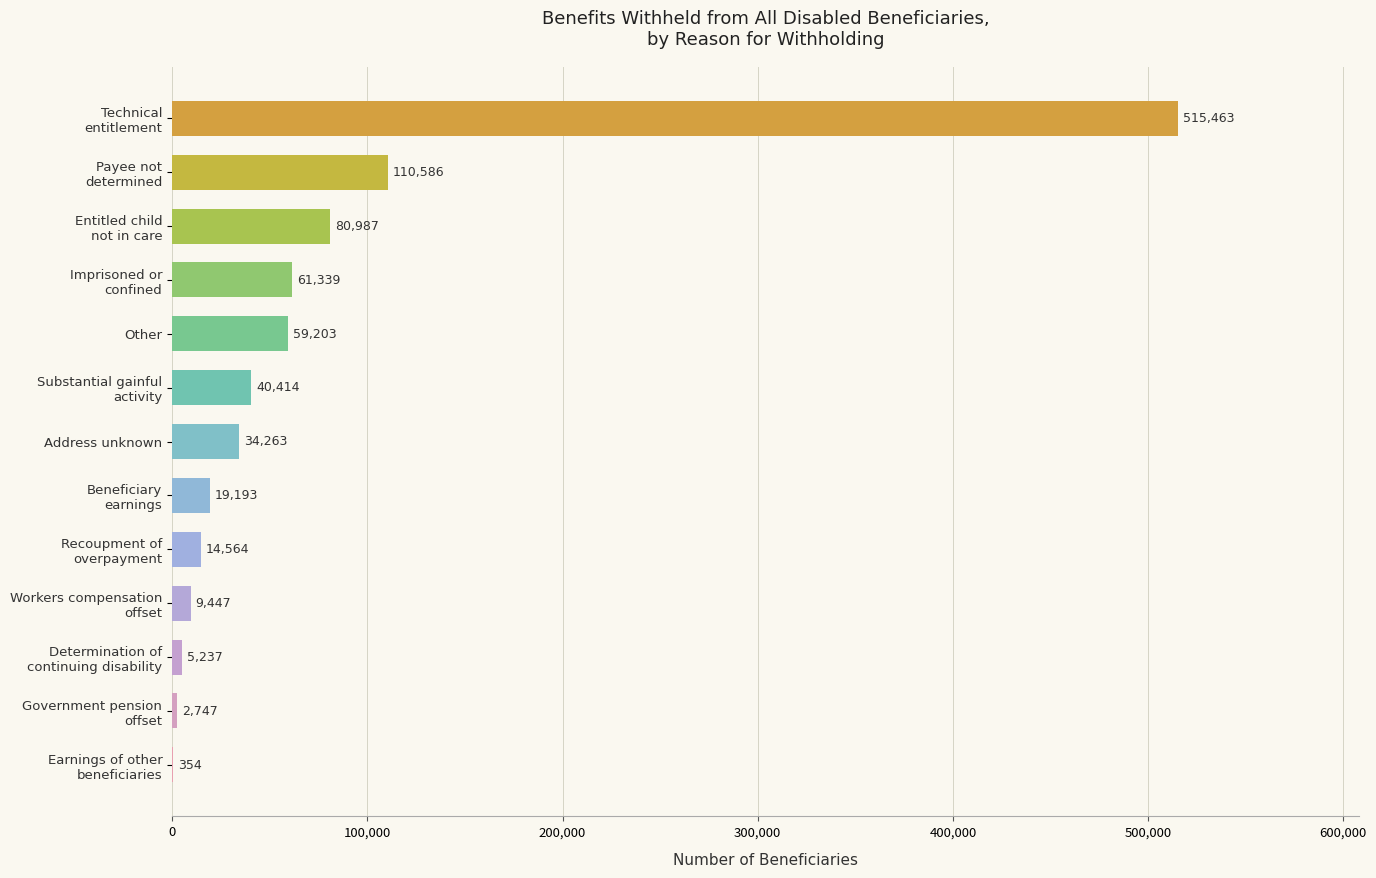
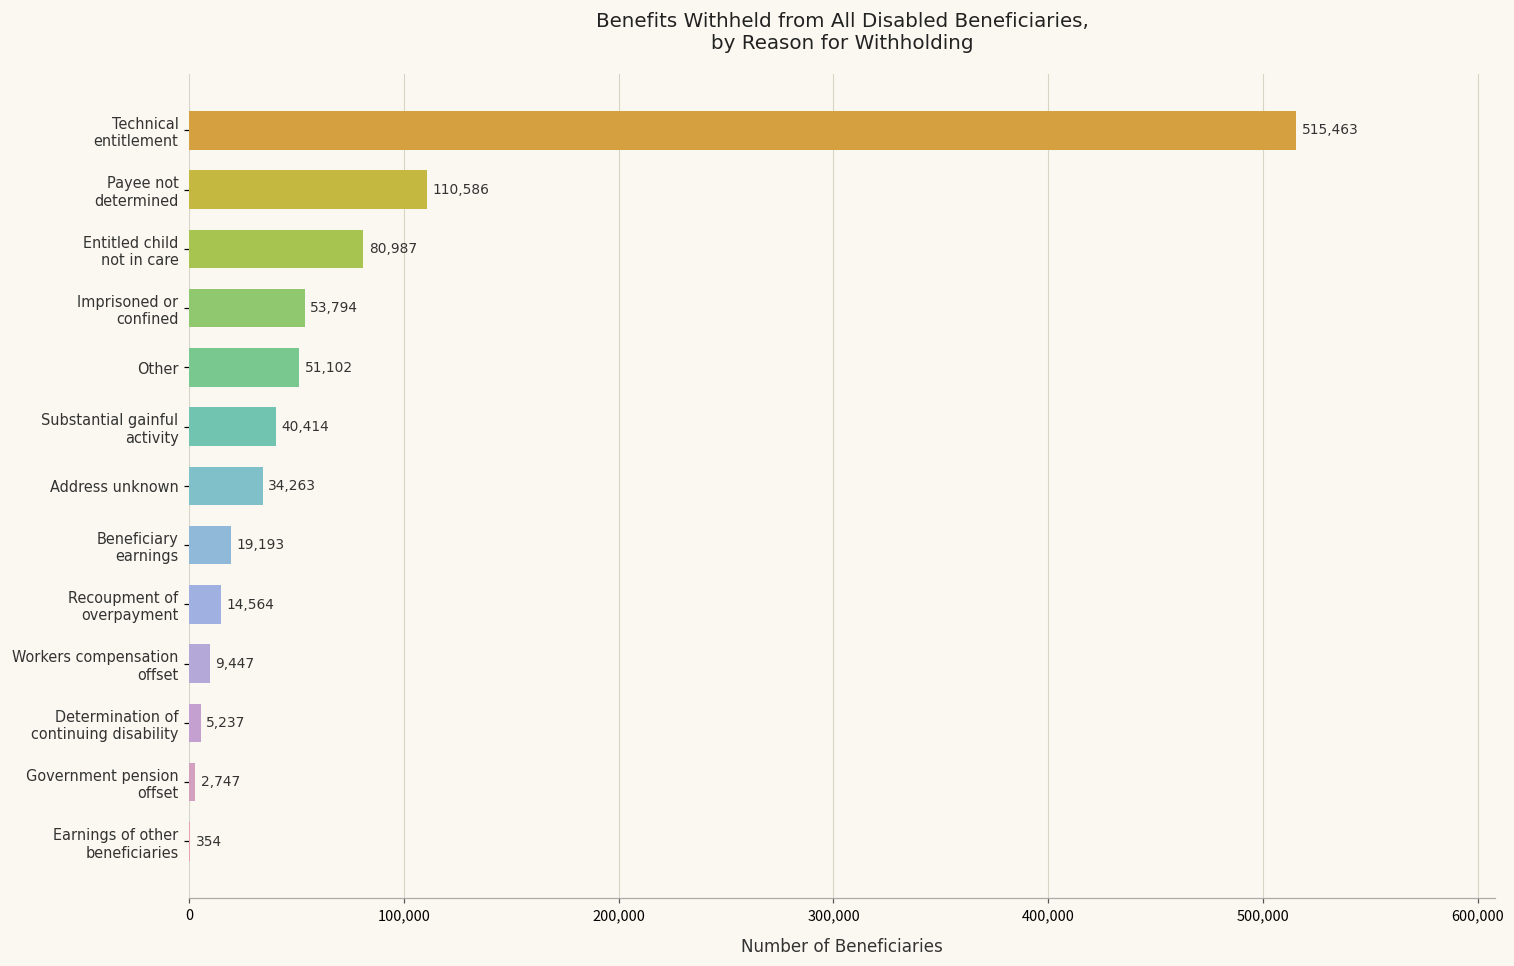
  {
    "Technical entitlement": "515,463",
    "Payee not determined": "110,586",
    "Entitled child not in care": "80,987",
-   "Imprisoned or confined": "61,339",
-   "Other": "59,203",
+   "Imprisoned or confined": "53,794",
+   "Other": "51,102",
    "Substantial gainful activity": "40,414",
    "Address unknown": "34,263",
    "Beneficiary earnings": "19,193",
    "Recoupment of overpayment": "14,564",
    "Workers compensation offset": "9,447",
    "Determination of continuing disability": "5,237",
    "Government pension offset": "2,747",
    "Earnings of other beneficiaries": "354"
  }
